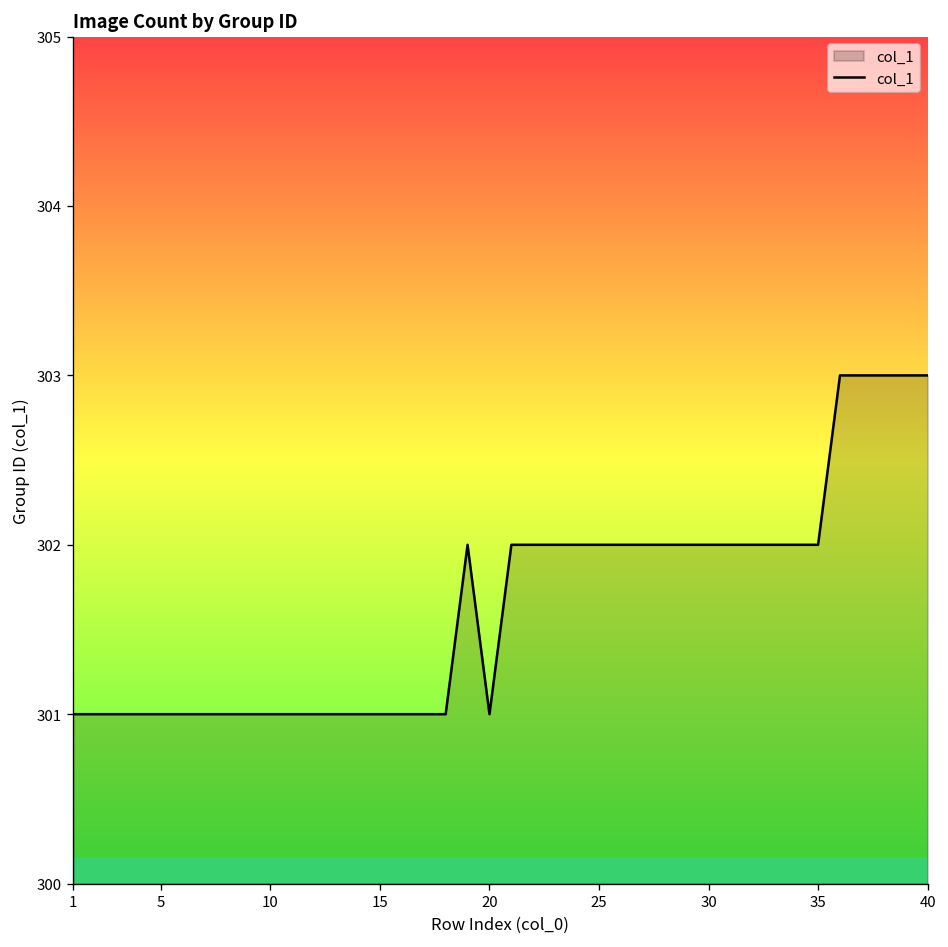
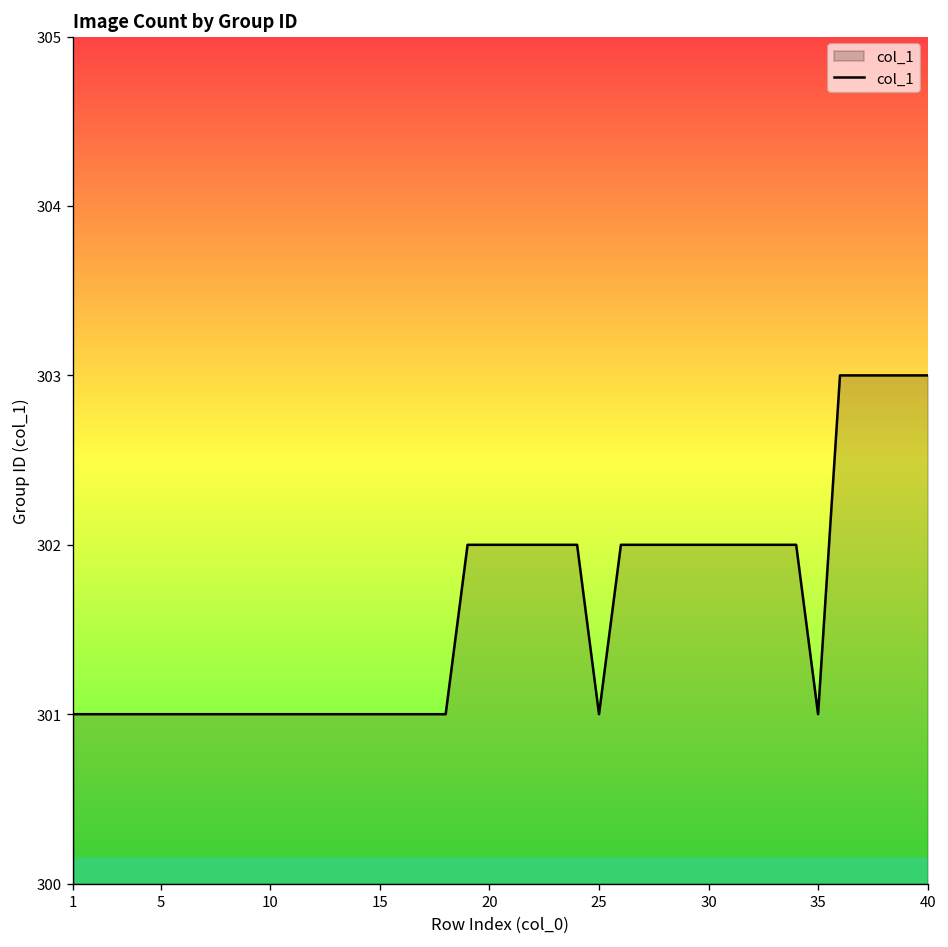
  {
    "1": 301,
    "5": 301,
    "10": 301,
    "15": 301,
-   "20": 301,
-   "25": 302,
+   "20": 302,
+   "25": 301,
    "30": 302,
-   "35": 302,
+   "35": 301,
    "40": 303
  }
